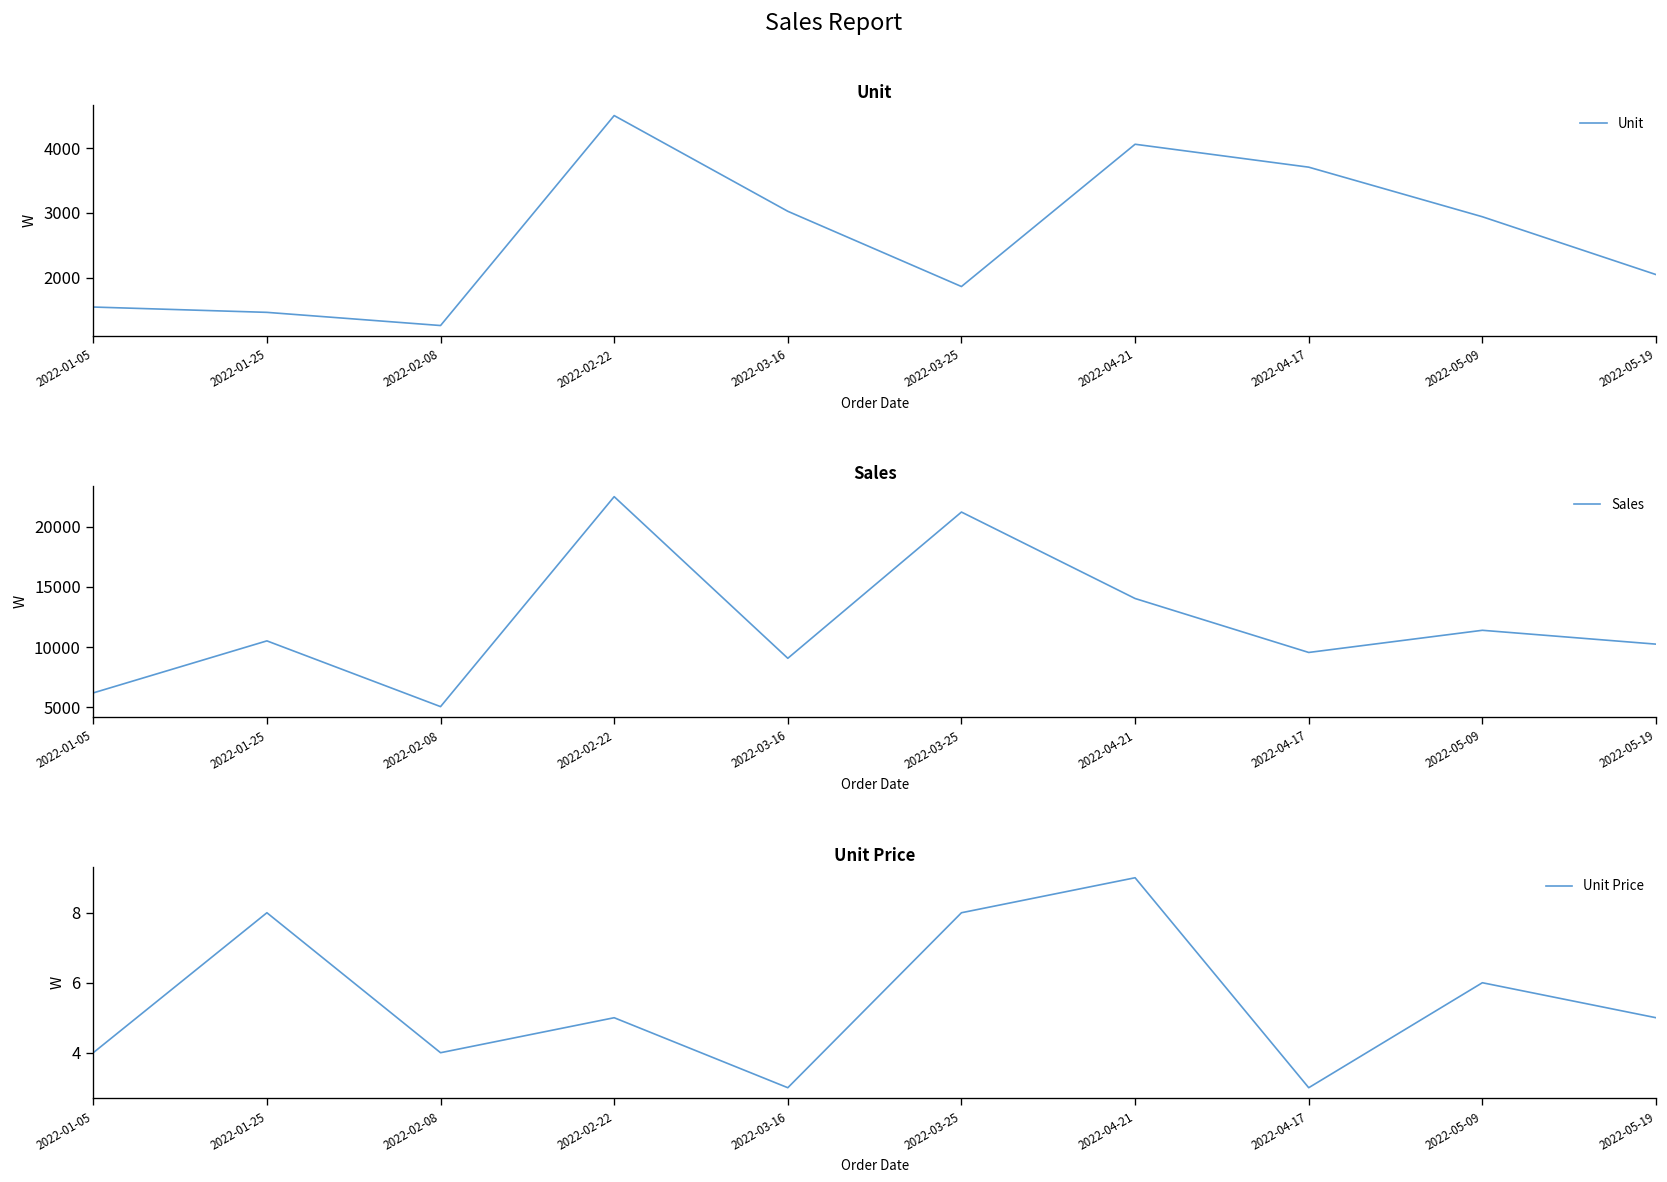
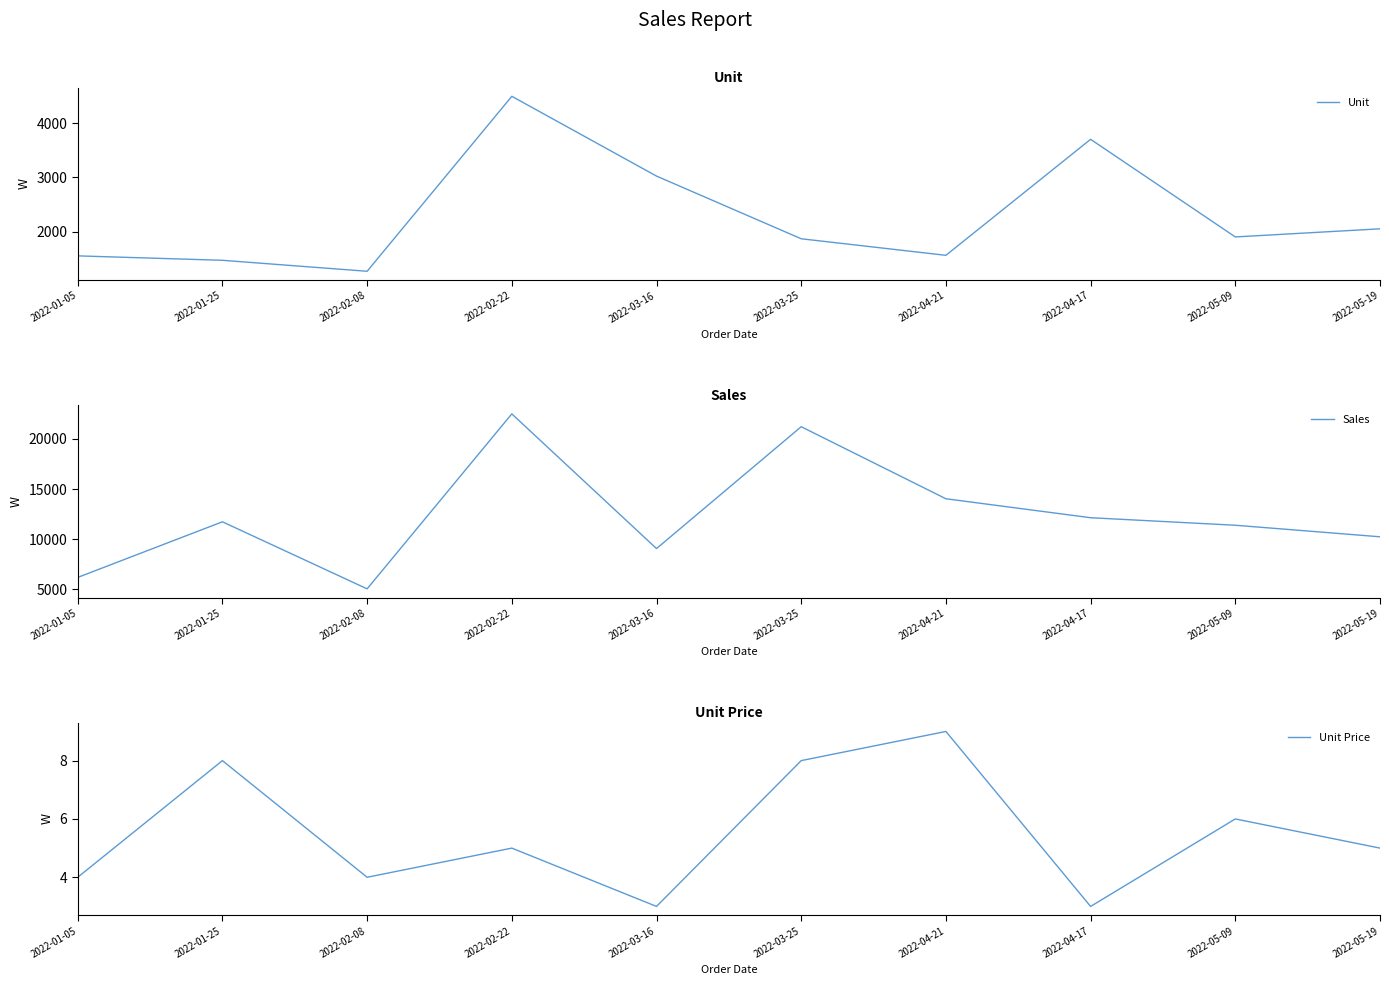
  {
    "Unit": {
      "2022-01-05": 1600,
      "2022-01-25": 1500,
      "2022-02-08": 1300,
      "2022-02-22": 4500,
      "2022-03-16": 3000,
      "2022-03-25": 1900,
-     "2022-04-21": 4100,
+     "2022-04-21": 1600,
      "2022-04-17": 3700,
-     "2022-05-09": 2900,
+     "2022-05-09": 1900,
      "2022-05-19": 2100
    },
    "Sales": {
      "2022-01-05": 6200,
-     "2022-01-25": 10500,
+     "2022-01-25": 11700,
      "2022-02-08": 5100,
      "2022-02-22": 22500,
      "2022-03-16": 9100,
      "2022-03-25": 21200,
      "2022-04-21": 14000,
-     "2022-04-17": 9600,
+     "2022-04-17": 12200,
      "2022-05-09": 11400,
      "2022-05-19": 10300
    },
    "Unit Price": {
      "2022-01-05": 4.0,
      "2022-01-25": 8.0,
      "2022-02-08": 4.0,
      "2022-02-22": 5.0,
      "2022-03-16": 3.0,
      "2022-03-25": 8.0,
      "2022-04-21": 9.0,
      "2022-04-17": 3.0,
      "2022-05-09": 6.0,
      "2022-05-19": 5.0
    }
  }
